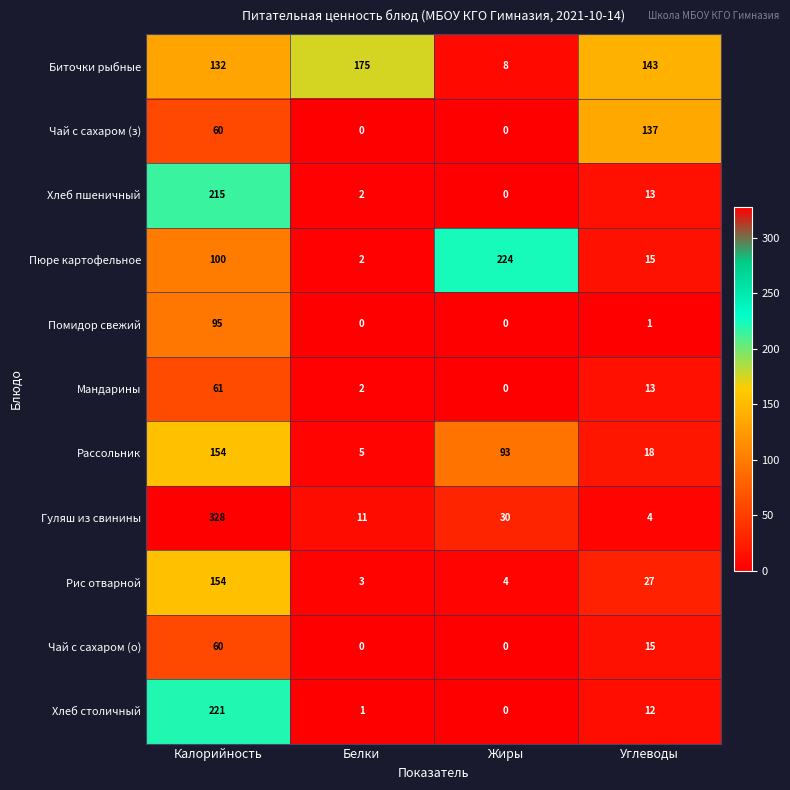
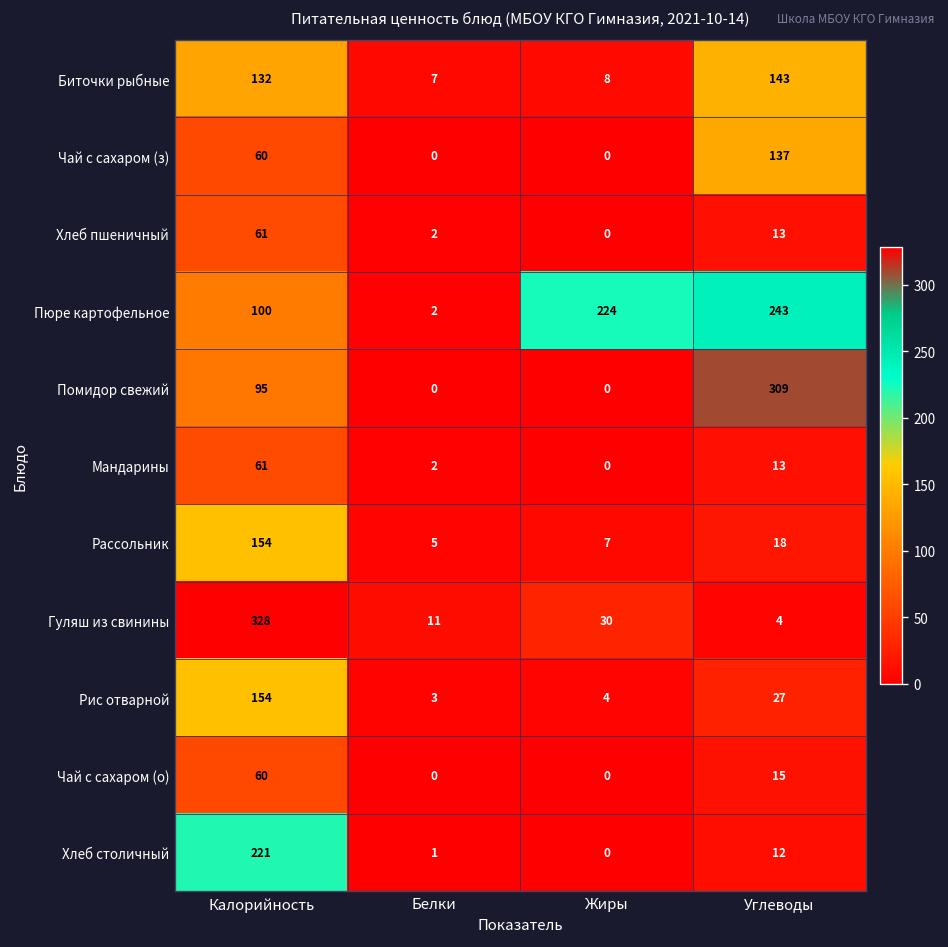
  {
    "Биточки рыбные": {
      "Калорийность": 132,
-     "Белки": 175,
+     "Белки": 7,
      "Жиры": 8,
      "Углеводы": 143
    },
    "Чай с сахаром (з)": {
      "Калорийность": 60,
      "Белки": 0,
      "Жиры": 0,
      "Углеводы": 137
    },
    "Хлеб пшеничный": {
-     "Калорийность": 215,
+     "Калорийность": 61,
      "Белки": 2,
      "Жиры": 0,
      "Углеводы": 13
    },
    "Пюре картофельное": {
      "Калорийность": 100,
      "Белки": 2,
      "Жиры": 224,
-     "Углеводы": 15
+     "Углеводы": 243
    },
    "Помидор свежий": {
      "Калорийность": 95,
      "Белки": 0,
      "Жиры": 0,
-     "Углеводы": 1
+     "Углеводы": 309
    },
    "Мандарины": {
      "Калорийность": 61,
      "Белки": 2,
      "Жиры": 0,
      "Углеводы": 13
    },
    "Рассольник": {
      "Калорийность": 154,
      "Белки": 5,
-     "Жиры": 93,
+     "Жиры": 7,
      "Углеводы": 18
    },
    "Гуляш из свинины": {
      "Калорийность": 328,
      "Белки": 11,
      "Жиры": 30,
      "Углеводы": 4
    },
    "Рис отварной": {
      "Калорийность": 154,
      "Белки": 3,
      "Жиры": 4,
      "Углеводы": 27
    },
    "Чай с сахаром (о)": {
      "Калорийность": 60,
      "Белки": 0,
      "Жиры": 0,
      "Углеводы": 15
    },
    "Хлеб столичный": {
      "Калорийность": 221,
      "Белки": 1,
      "Жиры": 0,
      "Углеводы": 12
    }
  }
